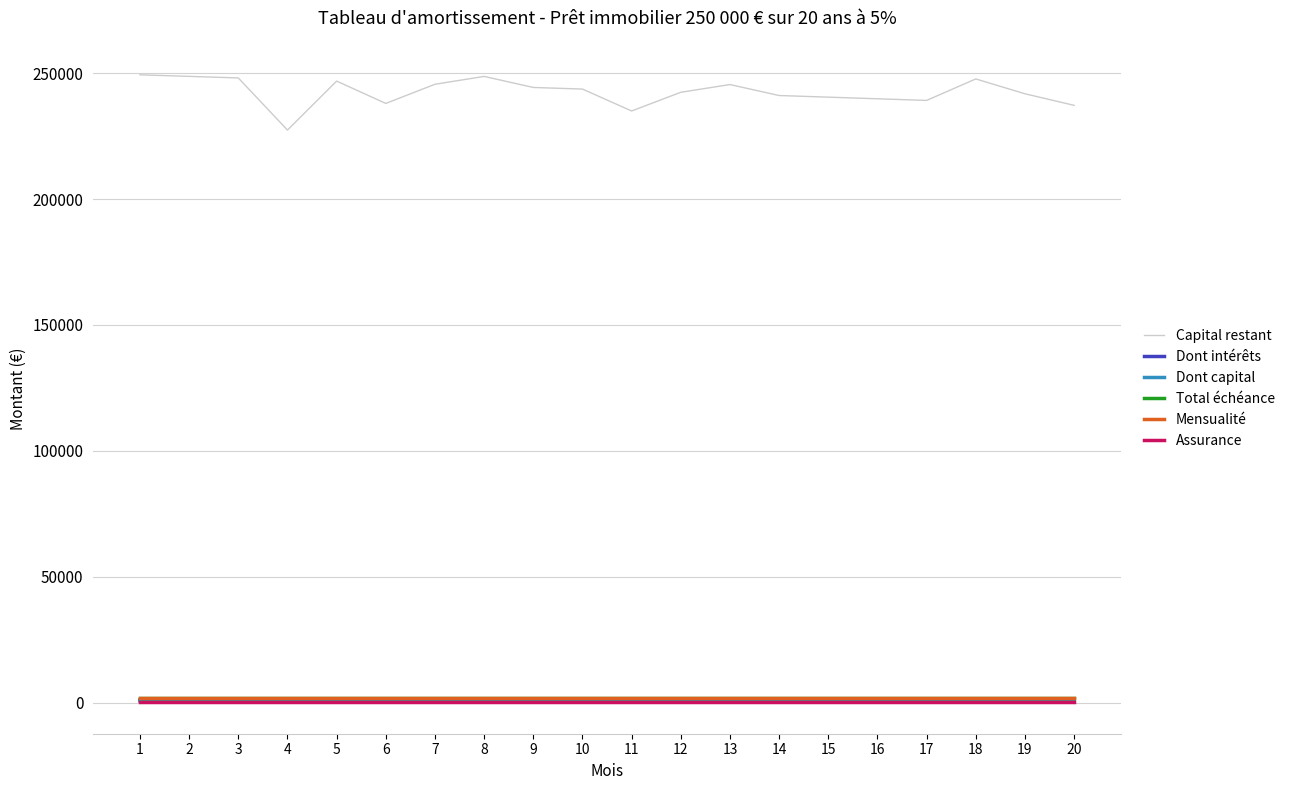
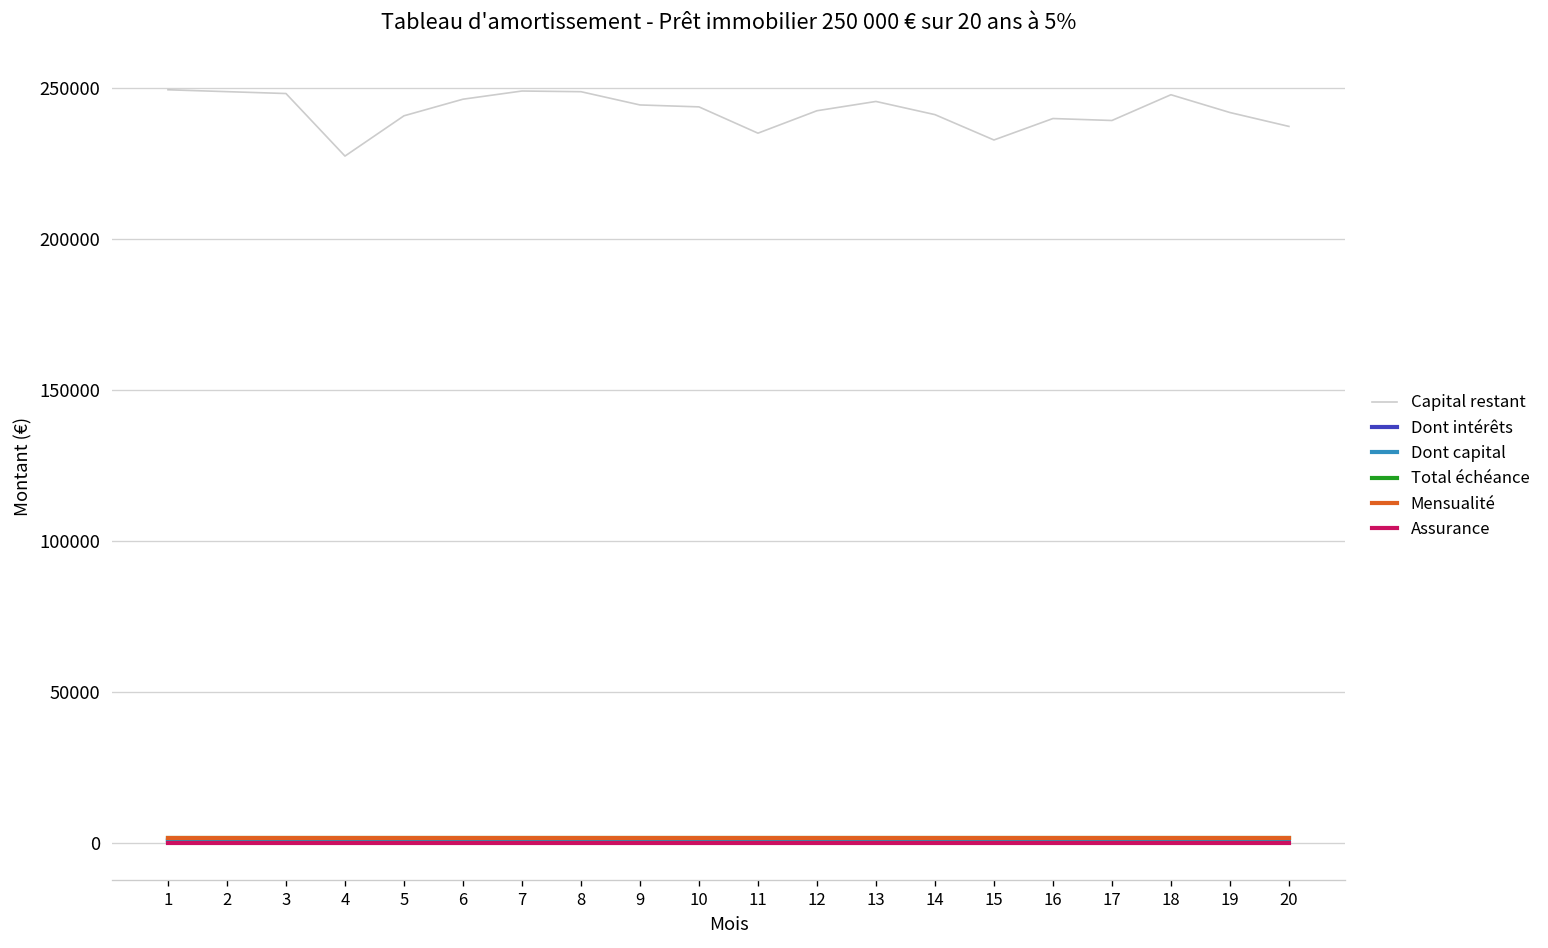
  {
    "Capital restant": {
      "1": 249000,
      "2": 249000,
      "3": 248000,
      "4": 227000,
-     "5": 247000,
-     "6": 238000,
-     "7": 246000,
+     "5": 241000,
+     "6": 246000,
+     "7": 249000,
      "8": 249000,
      "9": 244000,
      "10": 244000,
      "11": 235000,
      "12": 242000,
      "13": 246000,
      "14": 241000,
-     "15": 241000,
+     "15": 233000,
      "16": 240000,
      "17": 239000,
      "18": 248000,
      "19": 242000,
      "20": 237000
    }
  }
